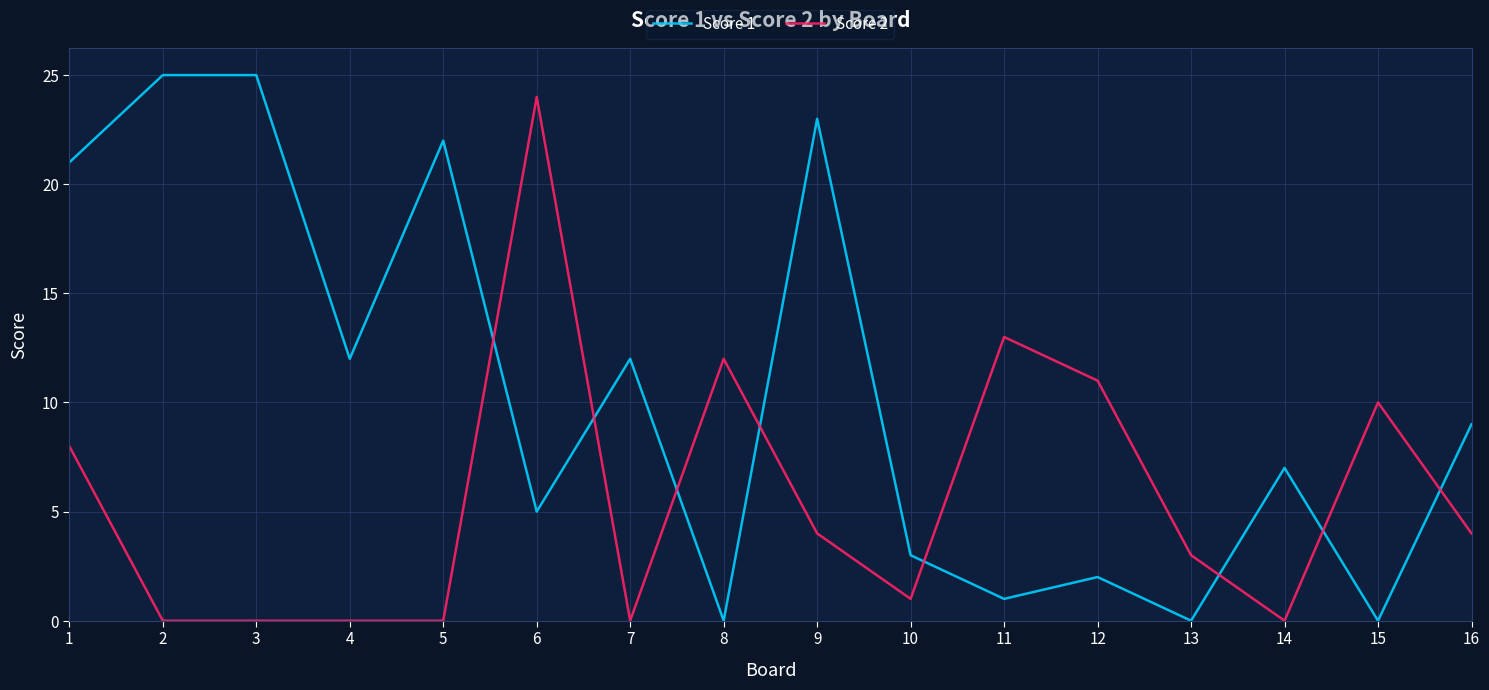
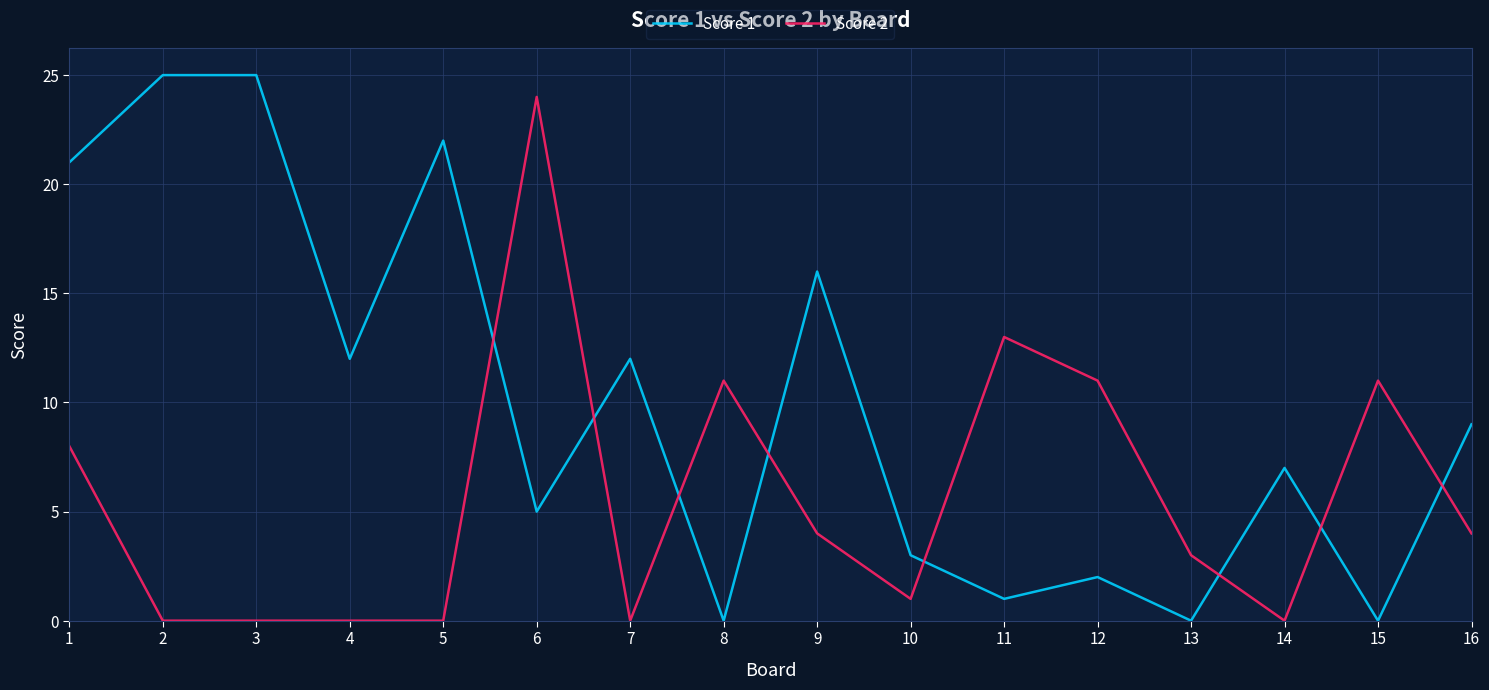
  {
    "Score 1": {
      "1": 21,
      "2": 25,
      "3": 25,
      "4": 12,
      "5": 22,
      "6": 5,
      "7": 12,
      "8": 0,
-     "9": 23,
+     "9": 16,
      "10": 3,
      "11": 1,
      "12": 2,
      "13": 0,
      "14": 7,
      "15": 0,
      "16": 9
    },
    "Score 2": {
      "1": 8,
      "2": 0,
      "3": 0,
      "4": 0,
      "5": 0,
      "6": 24,
      "7": 0,
-     "8": 12,
+     "8": 11,
      "9": 4,
      "10": 1,
      "11": 13,
      "12": 11,
      "13": 3,
      "14": 0,
-     "15": 10,
+     "15": 11,
      "16": 4
    }
  }
